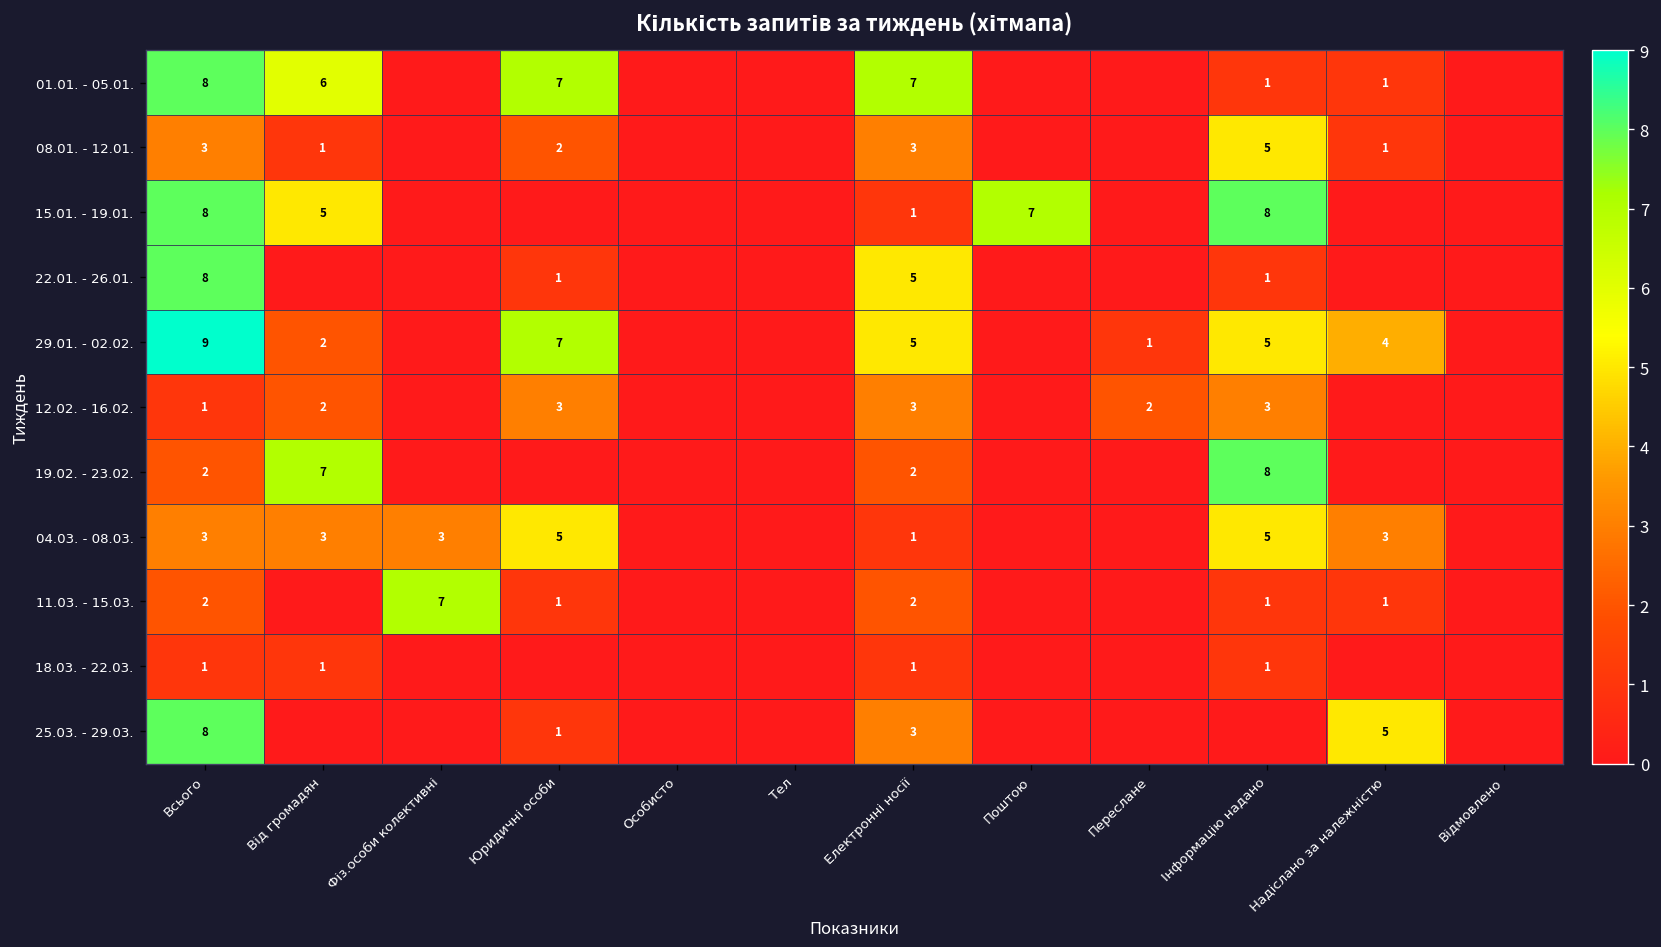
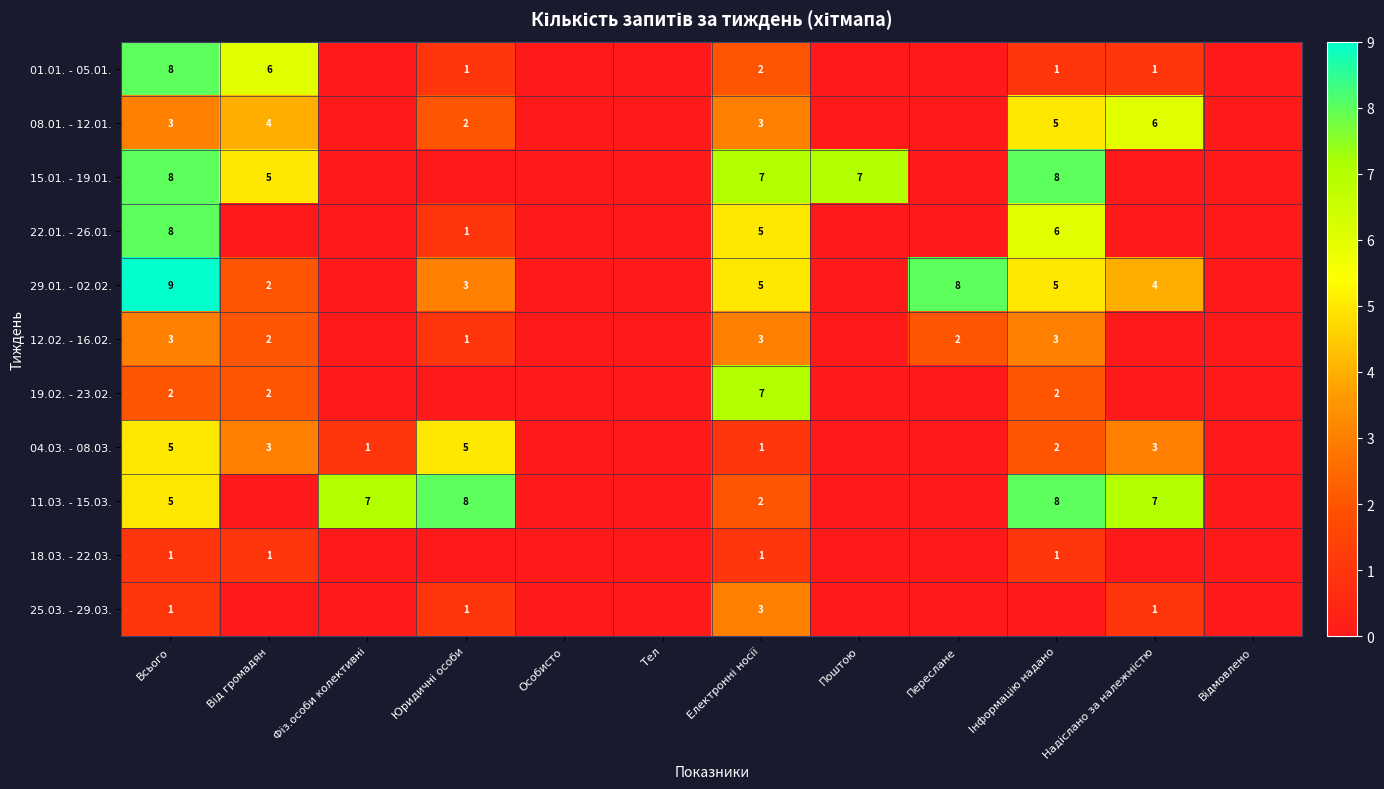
  {
    "01.01. - 05.01.": {
      "Всього": 8,
      "Від громадян": 6,
-     "Юридичні особи": 7,
-     "Електронні носії": 7,
+     "Юридичні особи": 1,
+     "Електронні носії": 2,
      "Інформацію надано": 1,
      "Надіслано за належністю": 1
    },
    "08.01. - 12.01.": {
      "Всього": 3,
-     "Від громадян": 1,
+     "Від громадян": 4,
      "Юридичні особи": 2,
      "Електронні носії": 3,
      "Інформацію надано": 5,
-     "Надіслано за належністю": 1
+     "Надіслано за належністю": 6
    },
    "15.01. - 19.01.": {
      "Всього": 8,
      "Від громадян": 5,
-     "Електронні носії": 1,
+     "Електронні носії": 7,
      "Поштою": 7,
      "Інформацію надано": 8
    },
    "22.01. - 26.01.": {
      "Всього": 8,
      "Юридичні особи": 1,
      "Електронні носії": 5,
-     "Інформацію надано": 1
+     "Інформацію надано": 6
    },
    "29.01. - 02.02.": {
      "Всього": 9,
      "Від громадян": 2,
-     "Юридичні особи": 7,
+     "Юридичні особи": 3,
      "Електронні носії": 5,
-     "Переслане": 1,
+     "Переслане": 8,
      "Інформацію надано": 5,
      "Надіслано за належністю": 4
    },
    "12.02. - 16.02.": {
-     "Всього": 1,
+     "Всього": 3,
      "Від громадян": 2,
-     "Юридичні особи": 3,
+     "Юридичні особи": 1,
      "Електронні носії": 3,
      "Переслане": 2,
      "Інформацію надано": 3
    },
    "19.02. - 23.02.": {
      "Всього": 2,
-     "Від громадян": 7,
-     "Електронні носії": 2,
-     "Інформацію надано": 8
+     "Від громадян": 2,
+     "Електронні носії": 7,
+     "Інформацію надано": 2
    },
    "04.03. - 08.03.": {
-     "Всього": 3,
+     "Всього": 5,
      "Від громадян": 3,
-     "Фіз.особи колективні": 3,
+     "Фіз.особи колективні": 1,
      "Юридичні особи": 5,
      "Електронні носії": 1,
-     "Інформацію надано": 5,
+     "Інформацію надано": 2,
      "Надіслано за належністю": 3
    },
    "11.03. - 15.03.": {
-     "Всього": 2,
+     "Всього": 5,
      "Фіз.особи колективні": 7,
-     "Юридичні особи": 1,
+     "Юридичні особи": 8,
      "Електронні носії": 2,
-     "Інформацію надано": 1,
-     "Надіслано за належністю": 1
+     "Інформацію надано": 8,
+     "Надіслано за належністю": 7
    },
    "18.03. - 22.03.": {
      "Всього": 1,
      "Від громадян": 1,
      "Електронні носії": 1,
      "Інформацію надано": 1
    },
    "25.03. - 29.03.": {
-     "Всього": 8,
+     "Всього": 1,
      "Юридичні особи": 1,
      "Електронні носії": 3,
-     "Надіслано за належністю": 5
+     "Надіслано за належністю": 1
    }
  }
